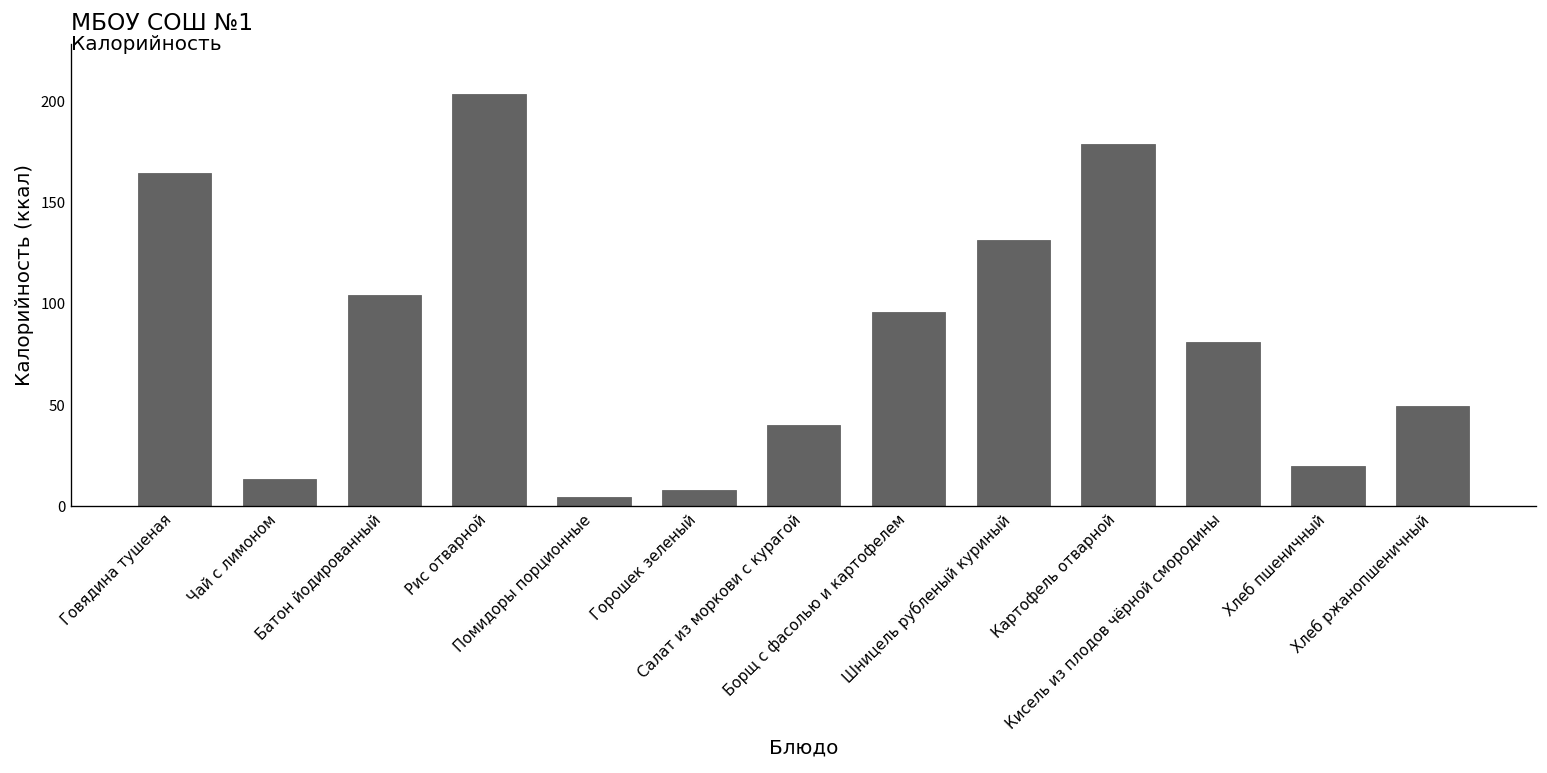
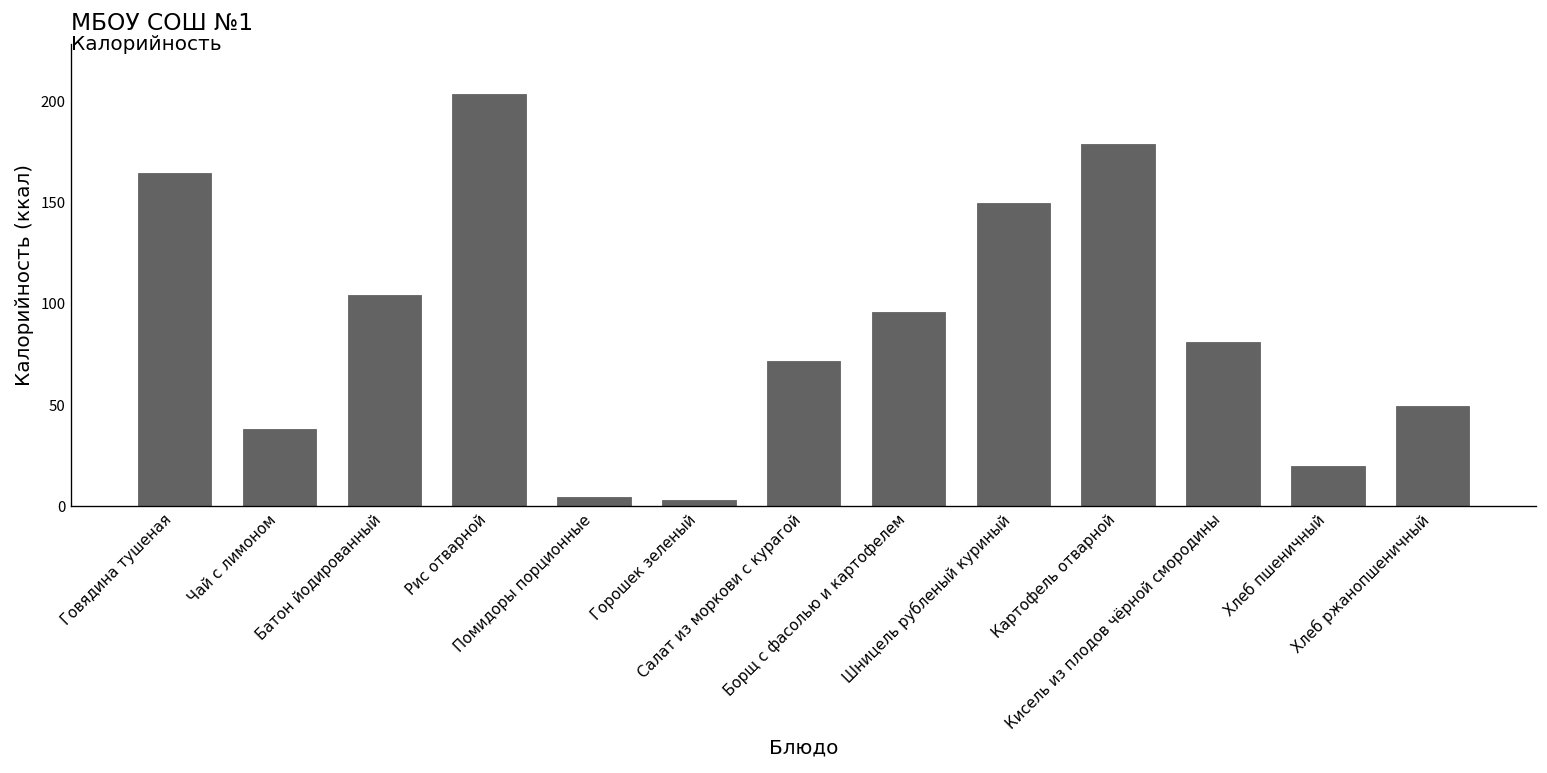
  {
    "Говядина тушеная": 165,
-   "Чай с лимоном": 13,
+   "Чай с лимоном": 38,
    "Батон йодированный": 104,
    "Рис отварной": 204,
    "Помидоры порционные": 5,
-   "Горошек зеленый": 8,
-   "Салат из моркови с курагой": 40,
+   "Горошек зеленый": 3,
+   "Салат из моркови с курагой": 72,
    "Борщ с фасолью и картофелем": 96,
-   "Шницель рубленый куриный": 132,
+   "Шницель рубленый куриный": 150,
    "Картофель отварной": 179,
    "Кисель из плодов чёрной смородины": 81,
    "Хлеб пшеничный": 20,
    "Хлеб ржанопшеничный": 50
  }
